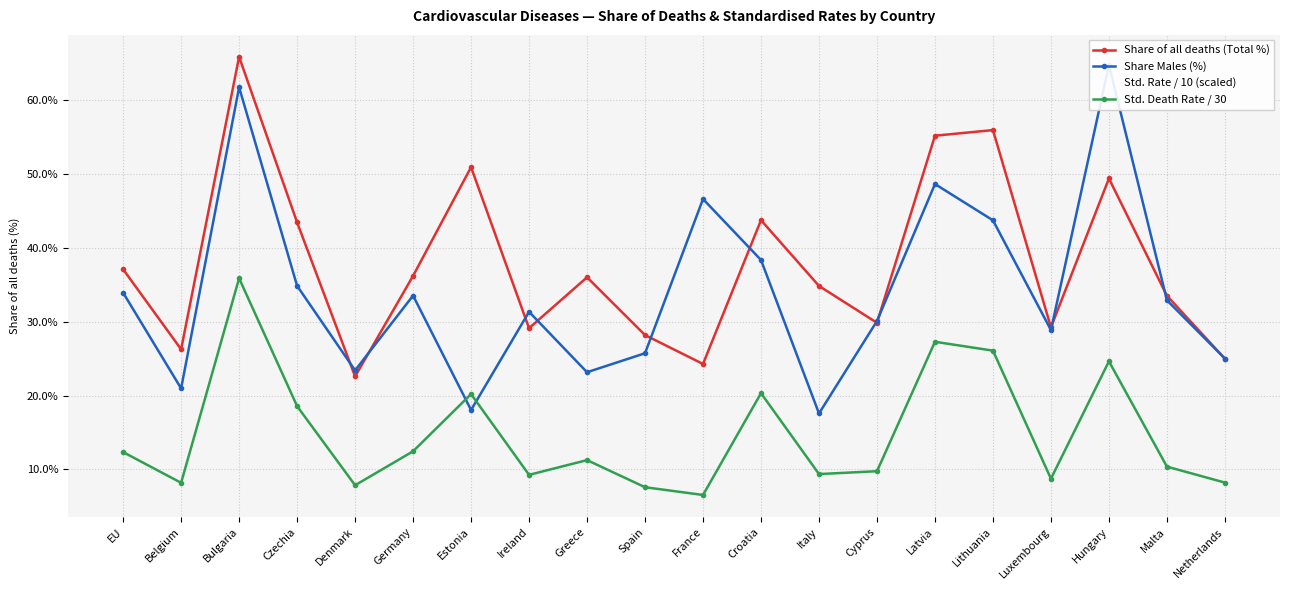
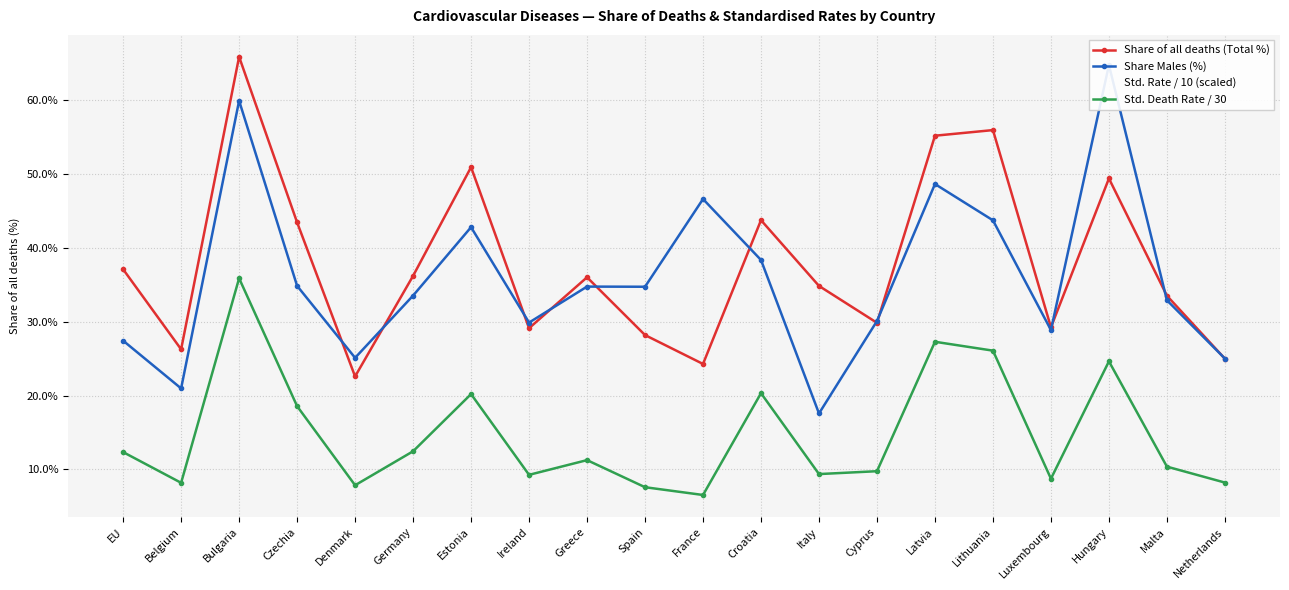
  {
    "Share Males (%)": {
-     "EU": "34%",
+     "EU": "27%",
      "Belgium": "21%",
-     "Bulgaria": "62%",
+     "Bulgaria": "60%",
      "Czechia": "35%",
-     "Denmark": "23%",
+     "Denmark": "25%",
      "Germany": "34%",
-     "Estonia": "18%",
-     "Ireland": "31%",
-     "Greece": "23%",
-     "Spain": "26%",
+     "Estonia": "43%",
+     "Ireland": "30%",
+     "Greece": "35%",
+     "Spain": "35%",
      "France": "47%",
      "Croatia": "38%",
      "Italy": "18%",
      "Latvia": "49%",
      "Lithuania": "44%",
      "Luxembourg": "29%",
      "Malta": "33%"
    }
  }
